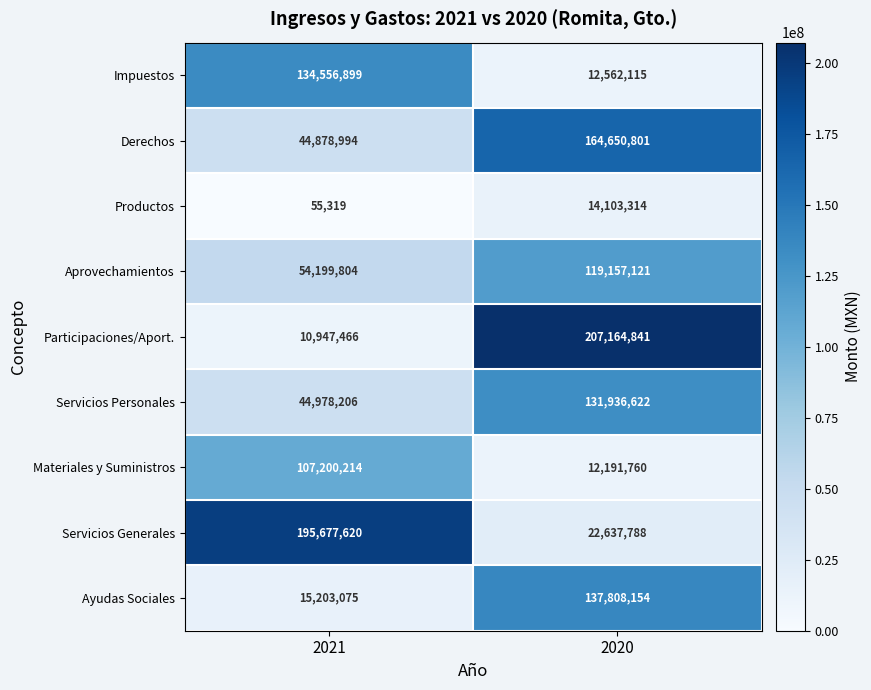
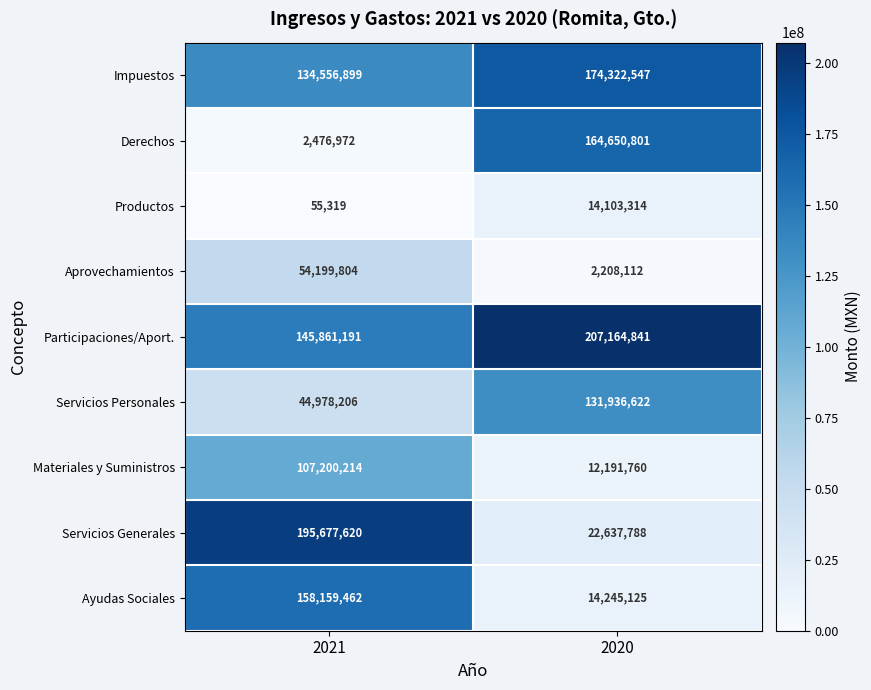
  {
    "Impuestos": {
      "2021": "134,556,899",
-     "2020": "12,562,115"
+     "2020": "174,322,547"
    },
    "Derechos": {
-     "2021": "44,878,994",
+     "2021": "2,476,972",
      "2020": "164,650,801"
    },
    "Productos": {
      "2021": "55,319",
      "2020": "14,103,314"
    },
    "Aprovechamientos": {
      "2021": "54,199,804",
-     "2020": "119,157,121"
+     "2020": "2,208,112"
    },
    "Participaciones/Aport.": {
-     "2021": "10,947,466",
+     "2021": "145,861,191",
      "2020": "207,164,841"
    },
    "Servicios Personales": {
      "2021": "44,978,206",
      "2020": "131,936,622"
    },
    "Materiales y Suministros": {
      "2021": "107,200,214",
      "2020": "12,191,760"
    },
    "Servicios Generales": {
      "2021": "195,677,620",
      "2020": "22,637,788"
    },
    "Ayudas Sociales": {
-     "2021": "15,203,075",
-     "2020": "137,808,154"
+     "2021": "158,159,462",
+     "2020": "14,245,125"
    }
  }
